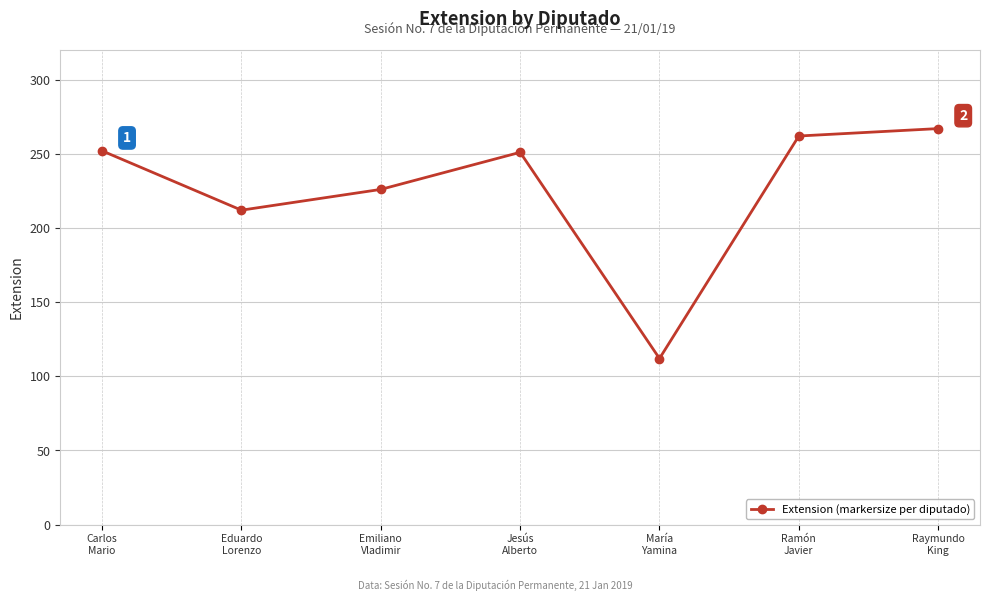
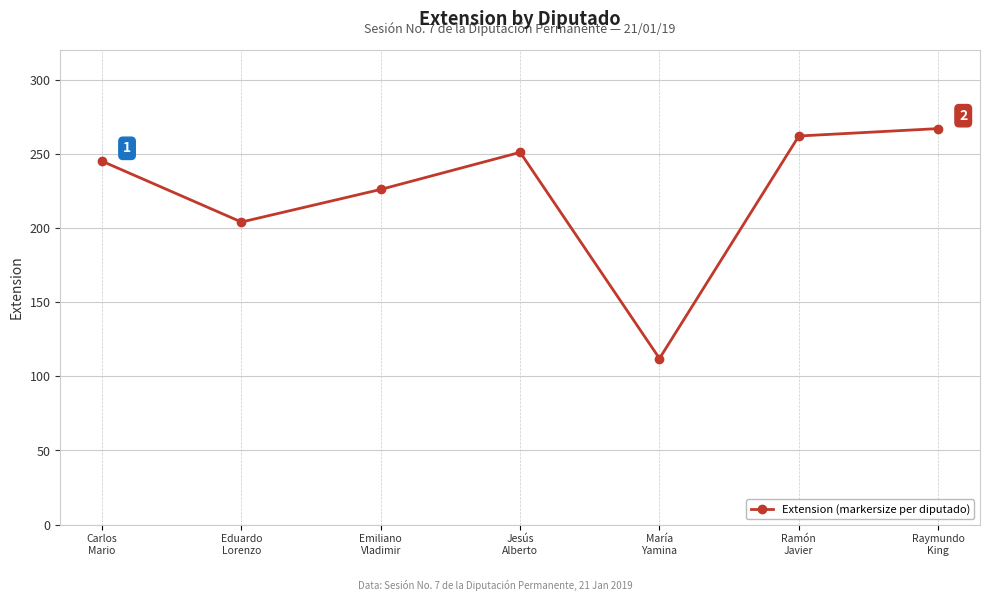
  {
-   "Carlos Mario": 252,
-   "Eduardo Lorenzo": 212,
+   "Carlos Mario": 245,
+   "Eduardo Lorenzo": 204,
    "Emiliano Vladimir": 226,
    "Jesús Alberto": 251,
    "María Yamina": 112,
    "Ramón Javier": 262
  }
